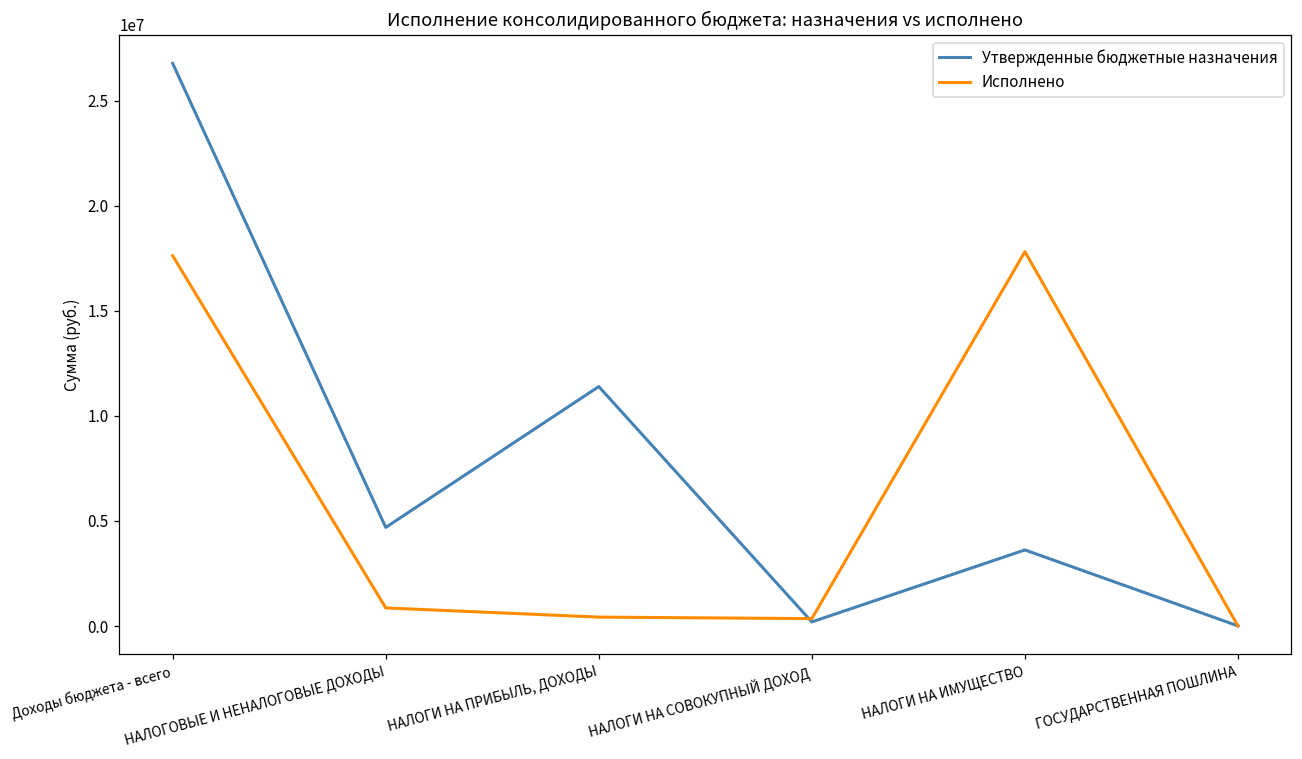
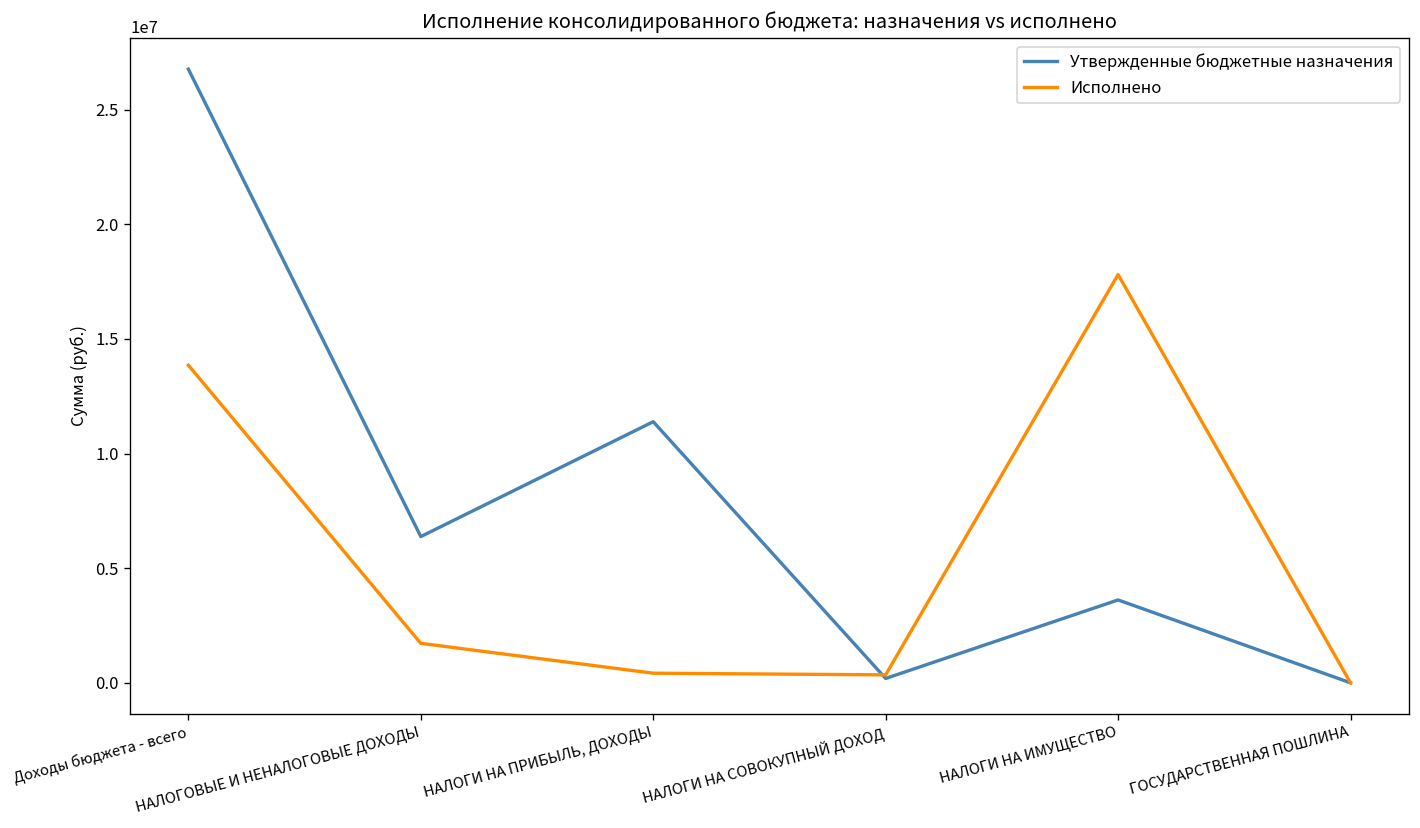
  {
    "Утвержденные бюджетные назначения": {
      "Доходы бюджета - всего": 26800000,
-     "НАЛОГОВЫЕ И НЕНАЛОГОВЫЕ ДОХОДЫ": 4700000,
+     "НАЛОГОВЫЕ И НЕНАЛОГОВЫЕ ДОХОДЫ": 6400000,
      "НАЛОГИ НА ПРИБЫЛЬ, ДОХОДЫ": 11400000,
      "НАЛОГИ НА СОВОКУПНЫЙ ДОХОД": 200000,
      "НАЛОГИ НА ИМУЩЕСТВО": 3600000
    },
    "Исполнено": {
-     "Доходы бюджета - всего": 17600000,
-     "НАЛОГОВЫЕ И НЕНАЛОГОВЫЕ ДОХОДЫ": 900000,
+     "Доходы бюджета - всего": 13900000,
+     "НАЛОГОВЫЕ И НЕНАЛОГОВЫЕ ДОХОДЫ": 1700000,
      "НАЛОГИ НА ПРИБЫЛЬ, ДОХОДЫ": 400000,
      "НАЛОГИ НА СОВОКУПНЫЙ ДОХОД": 400000,
      "НАЛОГИ НА ИМУЩЕСТВО": 17800000
    }
  }
